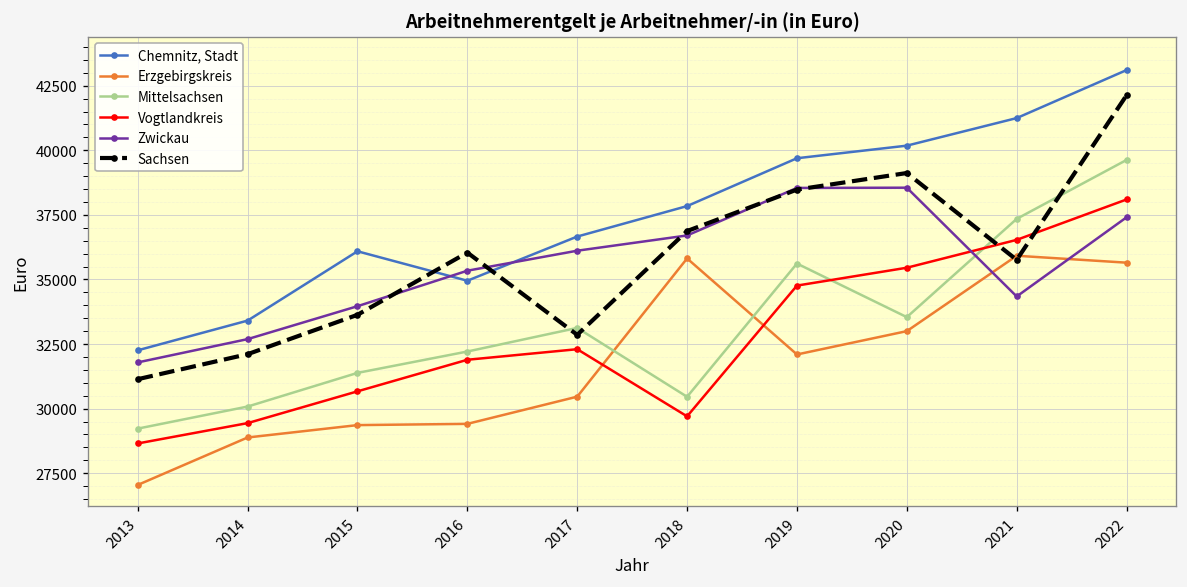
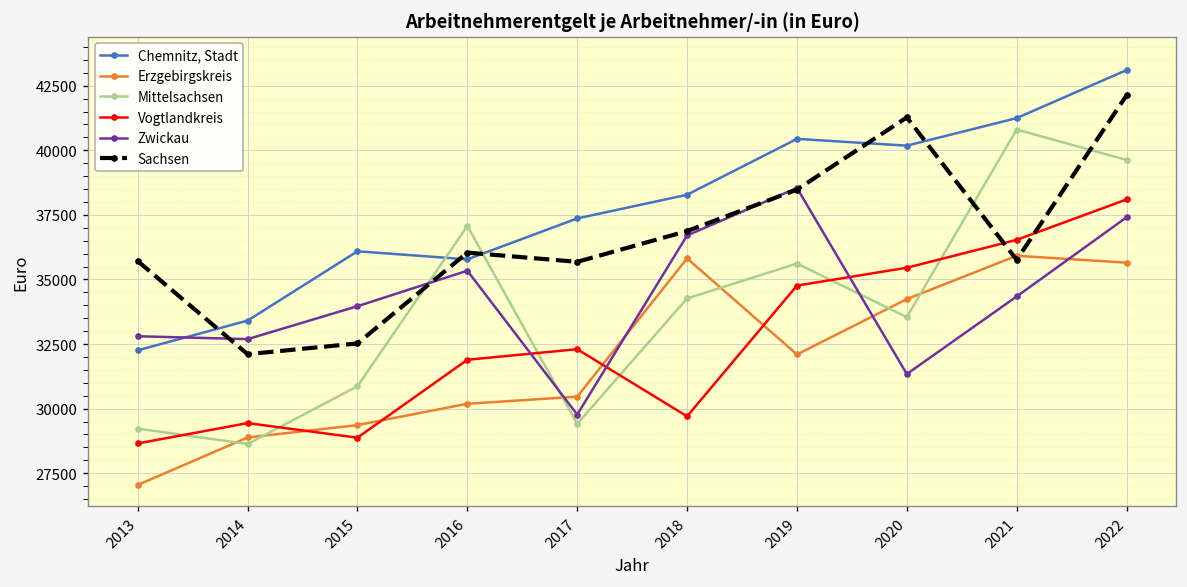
  {
    "Chemnitz, Stadt": {
      "2013": 32300,
      "2014": 33400,
      "2015": 36100,
-     "2016": 35000,
-     "2017": 36700,
-     "2018": 37800,
-     "2019": 39700,
+     "2016": 35800,
+     "2017": 37400,
+     "2018": 38300,
+     "2019": 40400,
      "2020": 40200,
      "2021": 41200,
      "2022": 43100
    },
    "Erzgebirgskreis": {
      "2013": 27000,
      "2014": 28900,
      "2015": 29400,
-     "2016": 29400,
+     "2016": 30200,
      "2017": 30500,
      "2018": 35800,
      "2019": 32100,
-     "2020": 33000,
+     "2020": 34200,
      "2021": 35900,
      "2022": 35700
    },
    "Mittelsachsen": {
      "2013": 29200,
-     "2014": 30100,
-     "2015": 31400,
-     "2016": 32200,
-     "2017": 33100,
-     "2018": 30500,
+     "2014": 28600,
+     "2015": 30900,
+     "2016": 37100,
+     "2017": 29400,
+     "2018": 34300,
      "2019": 35600,
      "2020": 33500,
-     "2021": 37300,
+     "2021": 40800,
      "2022": 39600
    },
    "Vogtlandkreis": {
      "2013": 28700,
      "2014": 29400,
-     "2015": 30700,
+     "2015": 28900,
      "2016": 31900,
      "2017": 32300,
      "2018": 29700,
      "2019": 34800,
      "2020": 35500,
      "2021": 36500,
      "2022": 38100
    },
    "Zwickau": {
-     "2013": 31800,
+     "2013": 32800,
      "2014": 32700,
      "2015": 34000,
      "2016": 35300,
-     "2017": 36100,
+     "2017": 29800,
      "2018": 36700,
-     "2020": 38600,
+     "2020": 31300,
      "2021": 34300,
      "2022": 37400
    },
    "Sachsen": {
-     "2013": 31100,
+     "2013": 35700,
      "2014": 32100,
-     "2015": 33600,
+     "2015": 32500,
      "2016": 36000,
-     "2017": 32900,
+     "2017": 35700,
      "2018": 36900,
-     "2020": 39100,
+     "2020": 41300,
      "2021": 35800,
      "2022": 42100
    }
  }
